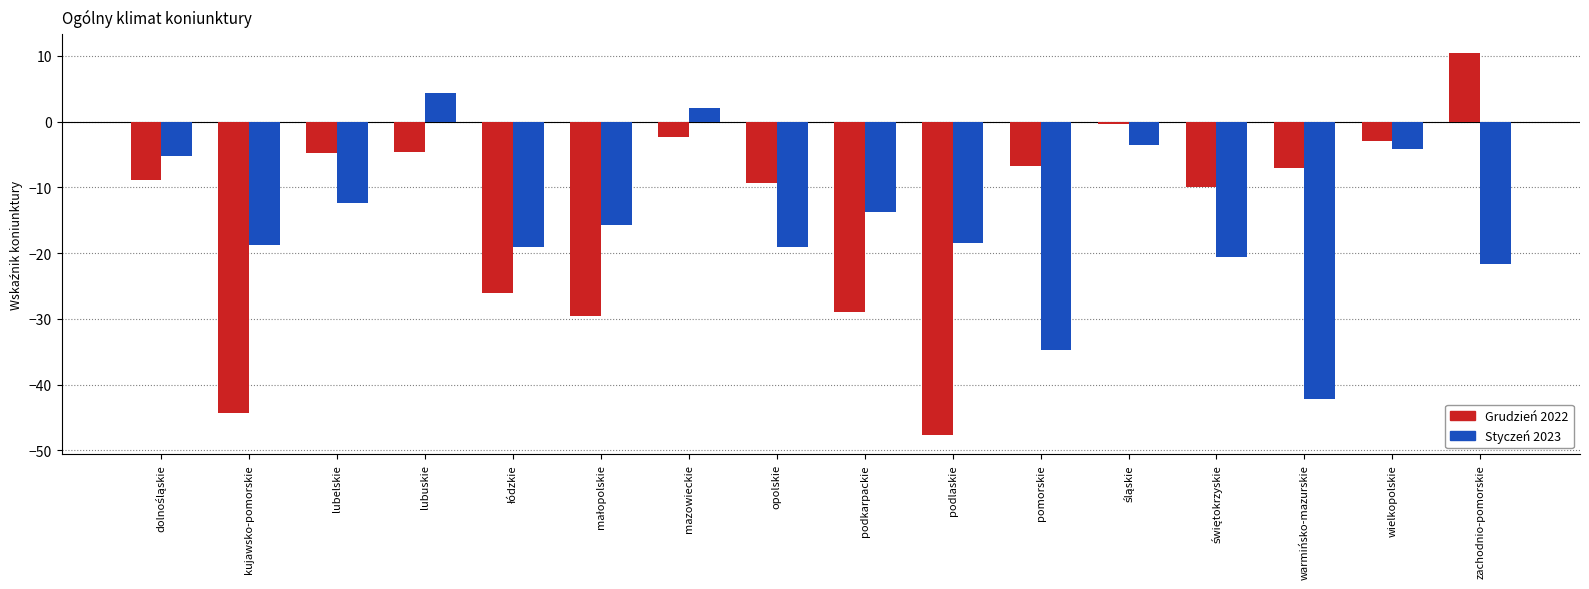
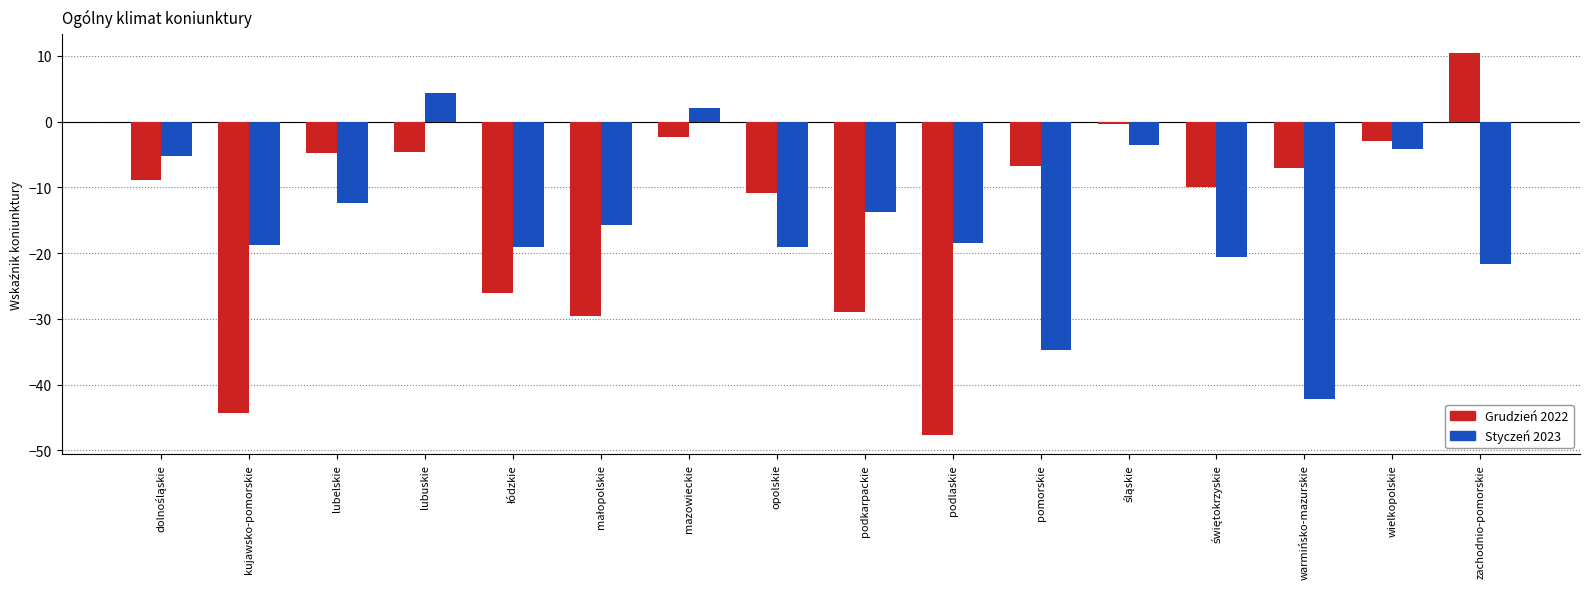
  {
    "Grudzień 2022": {
      "dolnośląskie": -9,
      "kujawsko-pomorskie": -44,
      "lubelskie": -5,
      "lubuskie": -5,
      "łódzkie": -26,
      "małopolskie": -30,
      "mazowieckie": -2,
-     "opolskie": -9,
+     "opolskie": -11,
      "podkarpackie": -29,
      "podlaskie": -48,
      "pomorskie": -7,
      "śląskie": 0,
      "świętokrzyskie": -10,
      "warmińsko-mazurskie": -7,
      "wielkopolskie": -3,
      "zachodnio-pomorskie": 10
    },
    "Styczeń 2023": {
      "dolnośląskie": -5,
      "kujawsko-pomorskie": -19,
      "lubelskie": -12,
      "lubuskie": 4,
      "łódzkie": -19,
      "małopolskie": -16,
      "mazowieckie": 2,
      "opolskie": -19,
      "podkarpackie": -14,
      "podlaskie": -19,
      "pomorskie": -35,
      "śląskie": -4,
      "świętokrzyskie": -21,
      "warmińsko-mazurskie": -42,
      "wielkopolskie": -4,
      "zachodnio-pomorskie": -22
    }
  }
